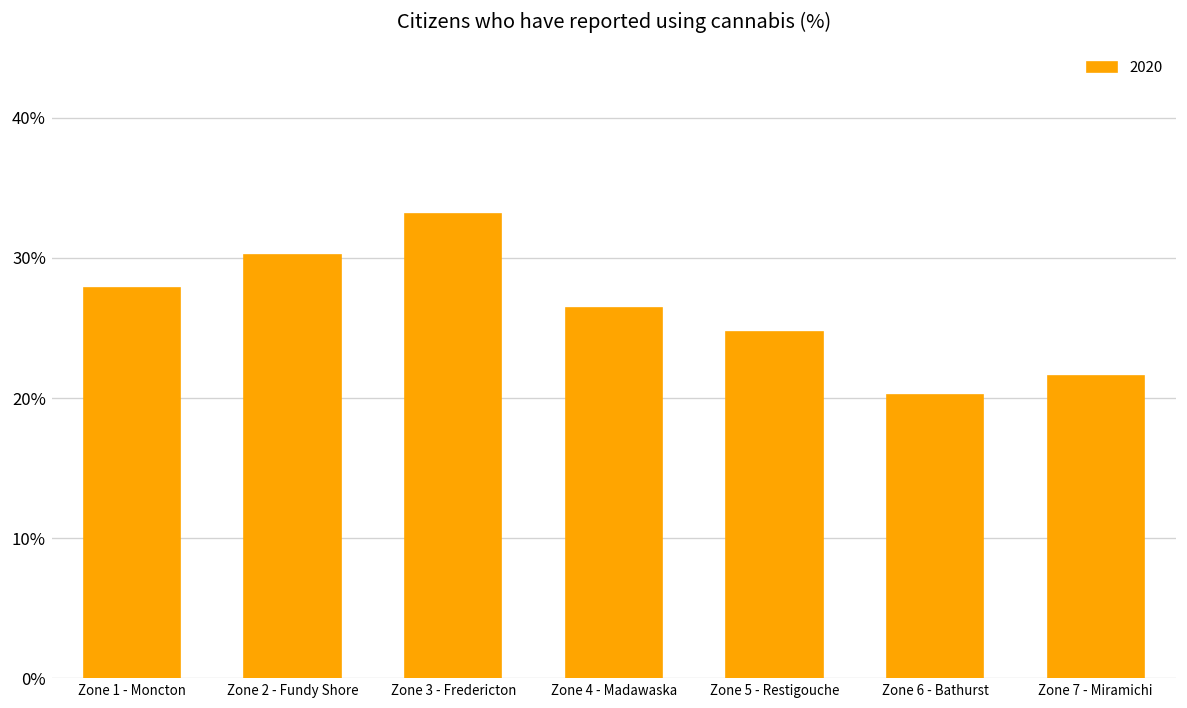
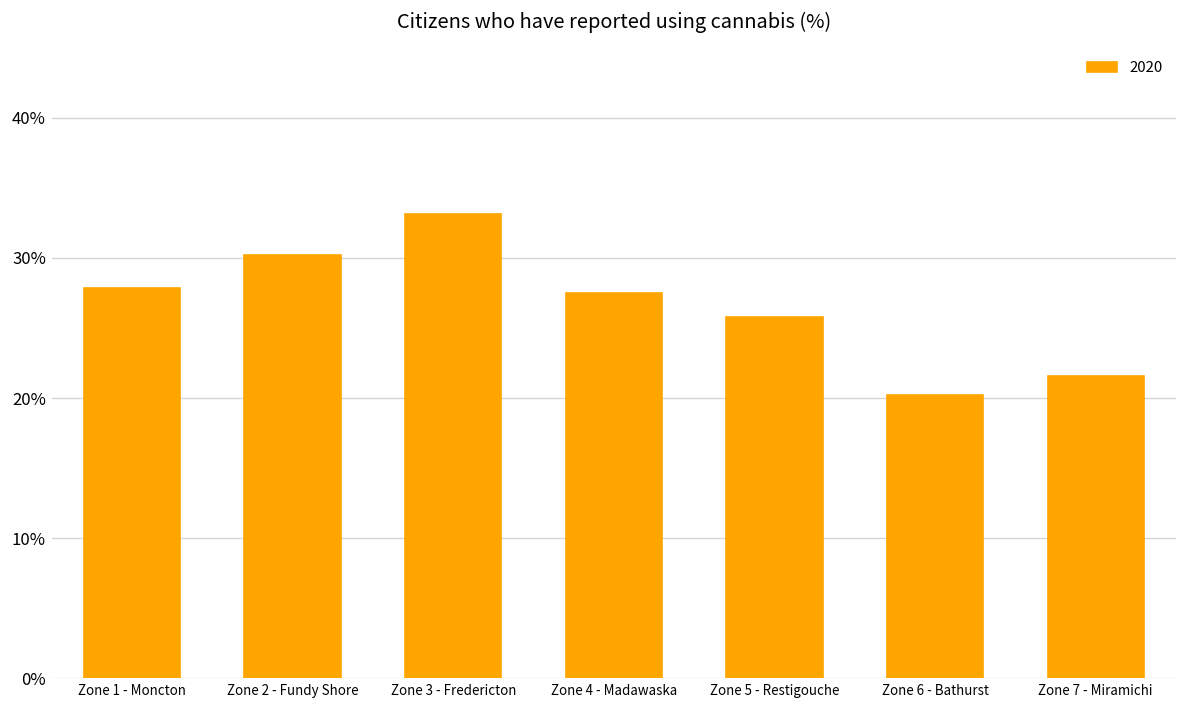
  {
    "Zone 1 - Moncton": "27.9%",
    "Zone 2 - Fundy Shore": "30.2%",
    "Zone 3 - Fredericton": "33.2%",
-   "Zone 4 - Madawaska": "26.5%",
-   "Zone 5 - Restigouche": "24.7%",
+   "Zone 4 - Madawaska": "27.5%",
+   "Zone 5 - Restigouche": "25.8%",
    "Zone 6 - Bathurst": "20.2%",
    "Zone 7 - Miramichi": "21.5%"
  }
